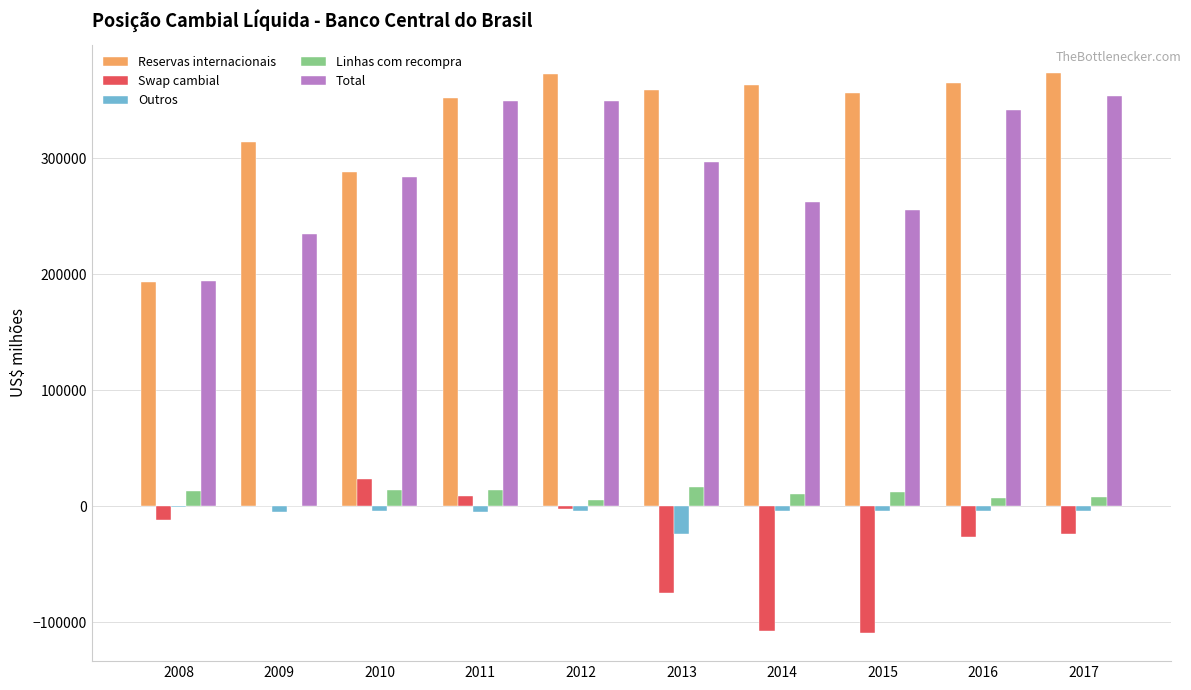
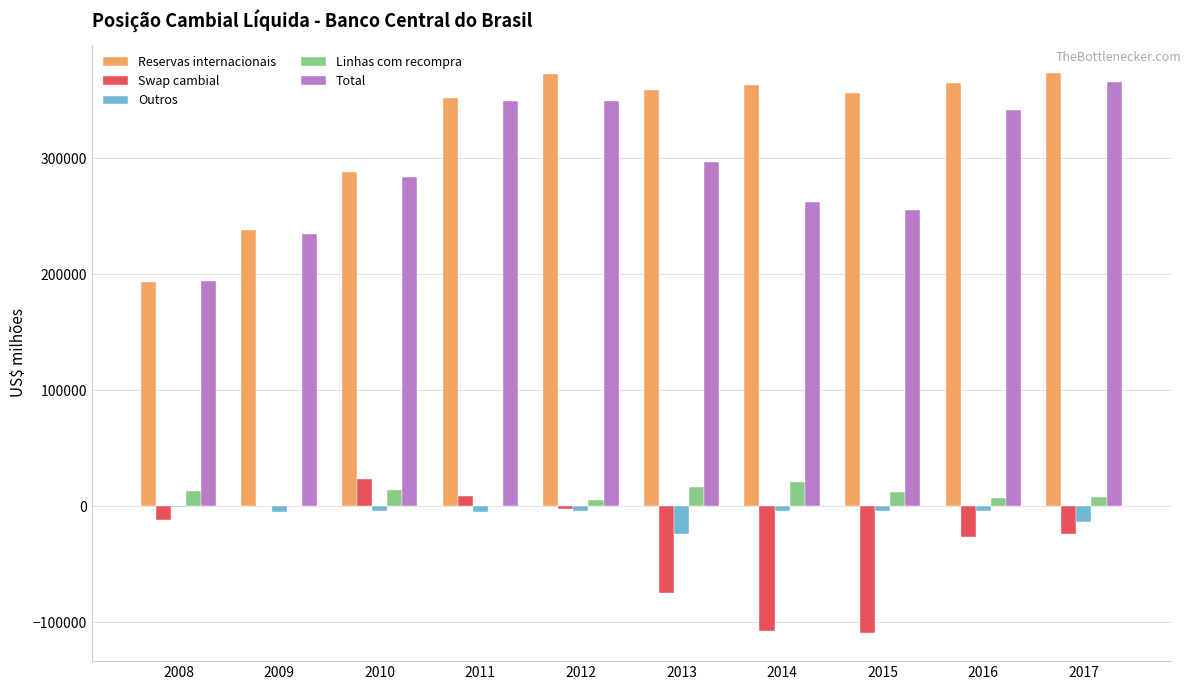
  {
    "Reservas internacionais": {
      "2008": 194000,
-     "2009": 314000,
+     "2009": 239000,
      "2010": 289000,
      "2011": 352000,
      "2012": 373000,
      "2013": 359000,
      "2014": 364000,
      "2015": 356000,
      "2016": 365000,
      "2017": 374000
    },
    "Swap cambial": {
      "2008": -12000,
      "2009": 0,
      "2010": 24000,
      "2011": 9000,
      "2013": -75000,
      "2014": -107000,
      "2015": -109000,
      "2016": -26000,
      "2017": -24000
    },
    "Outros": {
      "2009": -4000,
      "2010": -4000,
      "2011": -5000,
      "2012": -4000,
      "2013": -24000,
      "2014": -4000,
      "2015": -4000,
      "2016": -4000,
-     "2017": -4000
+     "2017": -14000
    },
    "Linhas com recompra": {
      "2008": 13000,
      "2010": 14000,
-     "2011": 14000,
+     "2011": 0,
      "2012": 5000,
      "2013": 17000,
-     "2014": 11000,
+     "2014": 21000,
      "2015": 12000,
      "2016": 7000,
      "2017": 8000
    },
    "Total": {
      "2008": 195000,
      "2009": 235000,
      "2010": 284000,
      "2011": 349000,
      "2012": 350000,
      "2013": 297000,
      "2014": 263000,
      "2015": 256000,
      "2016": 342000,
-     "2017": 354000
+     "2017": 366000
    }
  }
